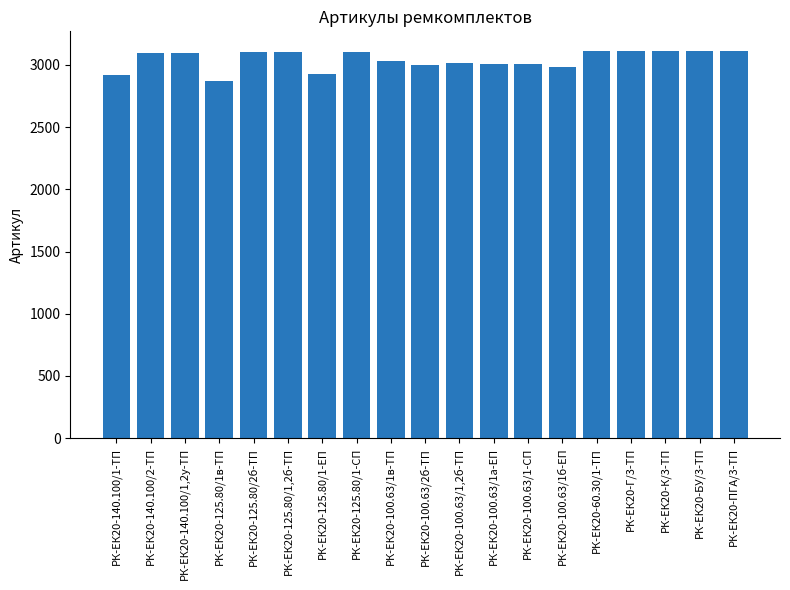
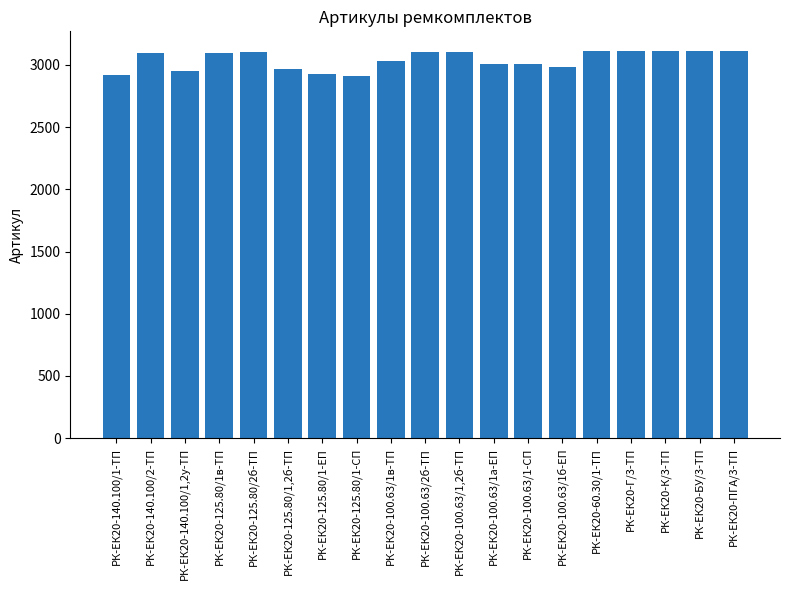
  {
    "РК-ЕК20-140.100/1-ТП": 2920,
    "РК-ЕК20-140.100/2-ТП": 3100,
-   "РК-ЕК20-140.100/1,2у-ТП": 3100,
-   "РК-ЕК20-125.80/1в-ТП": 2870,
+   "РК-ЕК20-140.100/1,2у-ТП": 2950,
+   "РК-ЕК20-125.80/1в-ТП": 3100,
    "РК-ЕК20-125.80/2б-ТП": 3100,
-   "РК-ЕК20-125.80/1,2б-ТП": 3100,
+   "РК-ЕК20-125.80/1,2б-ТП": 2970,
    "РК-ЕК20-125.80/1-ЕП": 2930,
-   "РК-ЕК20-125.80/1-СП": 3100,
+   "РК-ЕК20-125.80/1-СП": 2910,
    "РК-ЕК20-100.63/1в-ТП": 3030,
-   "РК-ЕК20-100.63/2б-ТП": 3000,
-   "РК-ЕК20-100.63/1,2б-ТП": 3020,
+   "РК-ЕК20-100.63/2б-ТП": 3110,
+   "РК-ЕК20-100.63/1,2б-ТП": 3110,
    "РК-ЕК20-100.63/1а-ЕП": 3010,
    "РК-ЕК20-100.63/1-СП": 3010,
    "РК-ЕК20-100.63/1б-ЕП": 2980,
    "РК-ЕК20-60.30/1-ТП": 3110,
    "РК-ЕК20-Г/3-ТП": 3110,
    "РК-ЕК20-К/3-ТП": 3110,
    "РК-ЕК20-БУ/3-ТП": 3110,
    "РК-ЕК20-ПГА/3-ТП": 3120
  }
